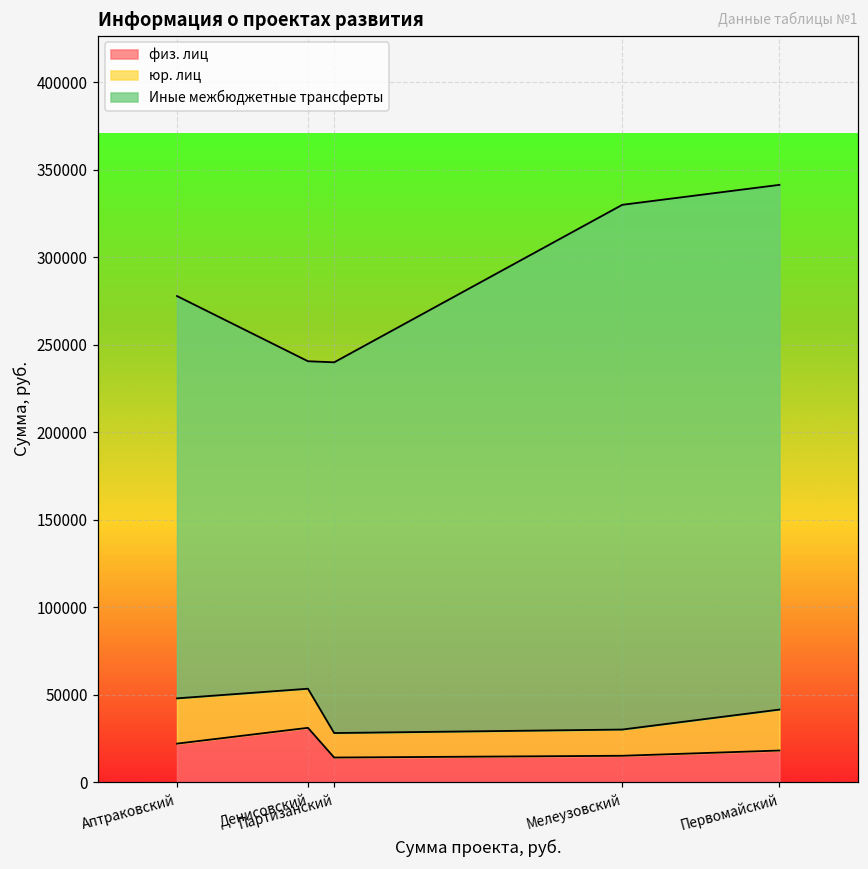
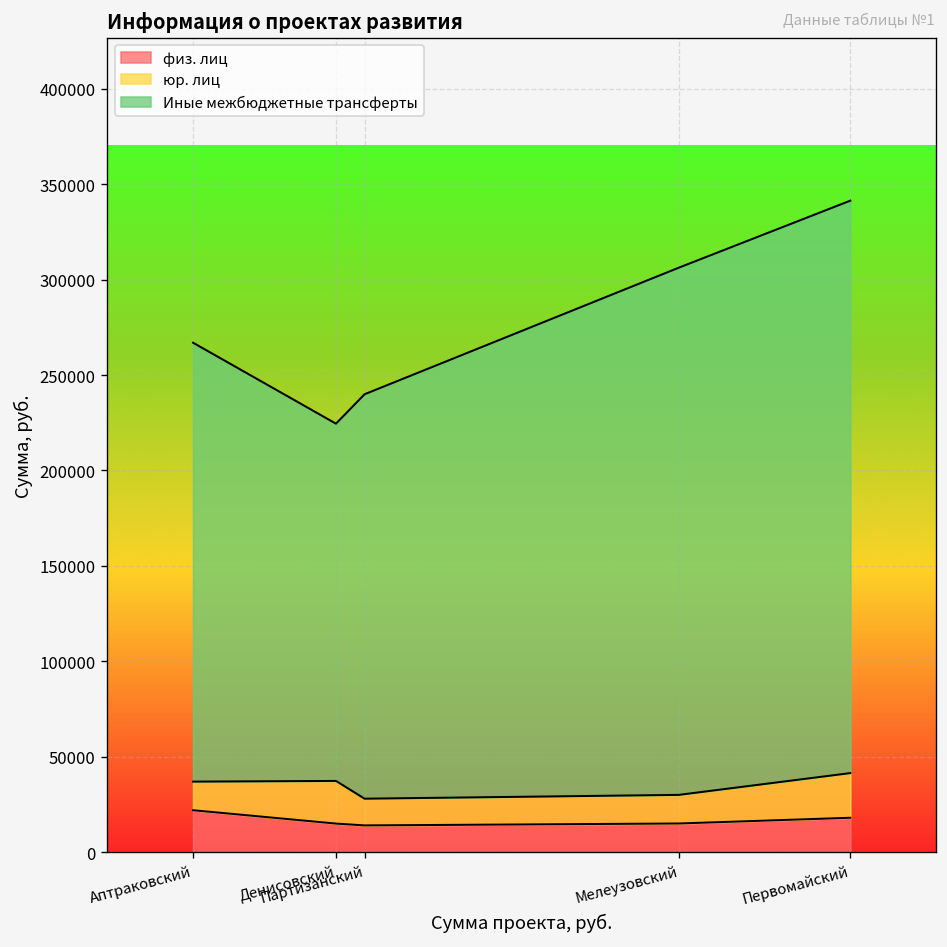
  {
    "физ. лиц": {
      "Аптраковский": 22000,
-     "Денисовский": 31000,
+     "Денисовский": 15000,
      "Партизанский": 14000,
      "Мелеузовский": 15000,
      "Первомайский": 18000
    },
    "юр. лиц": {
-     "Аптраковский": 26000,
+     "Аптраковский": 15000,
      "Денисовский": 22000,
      "Партизанский": 14000,
      "Мелеузовский": 15000,
      "Первомайский": 23000
    },
    "Иные межбюджетные трансферты": {
      "Аптраковский": 230000,
      "Денисовский": 187000,
      "Партизанский": 212000,
-     "Мелеузовский": 300000,
+     "Мелеузовский": 276000,
      "Первомайский": 300000
    }
  }
